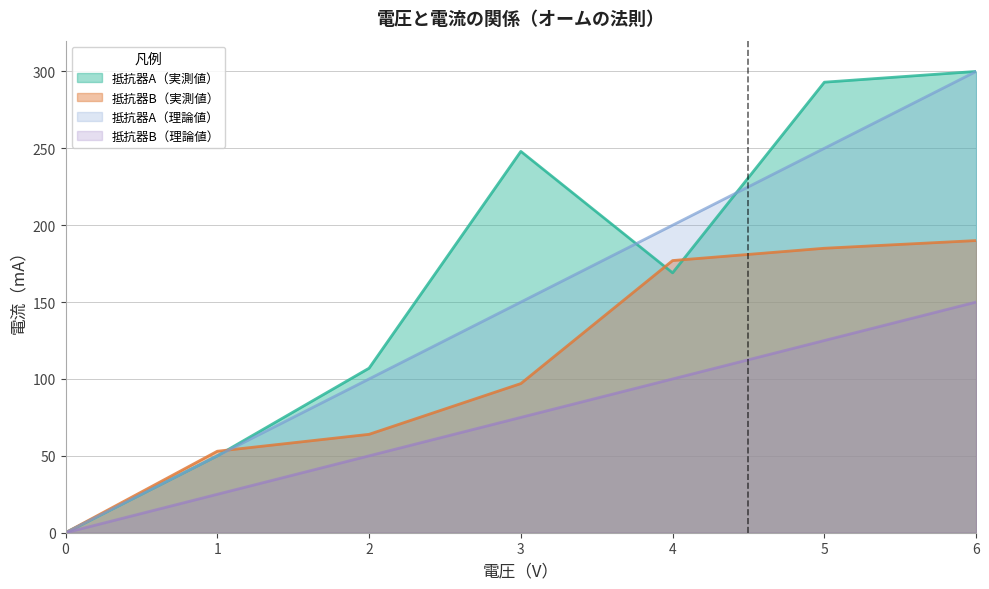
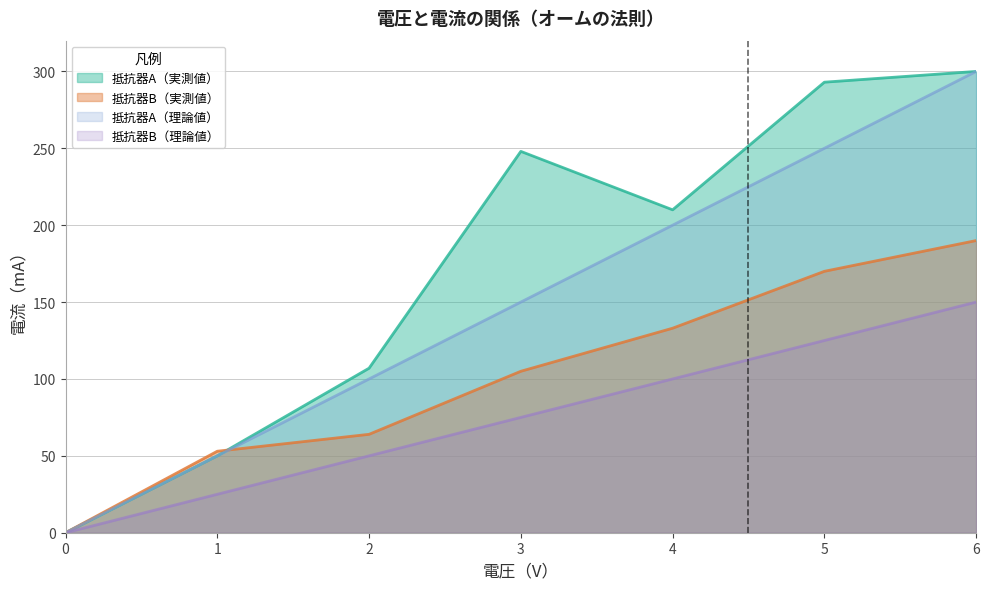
  {
    "抵抗器A（実測値）": {
      "2": 107,
      "3": 248,
-     "4": 169,
+     "4": 210,
      "5": 293
    },
    "抵抗器B（実測値）": {
      "1": 53,
      "2": 64,
-     "3": 97,
-     "4": 177,
-     "5": 185,
+     "3": 105,
+     "4": 133,
+     "5": 170,
      "6": 190
    }
  }
